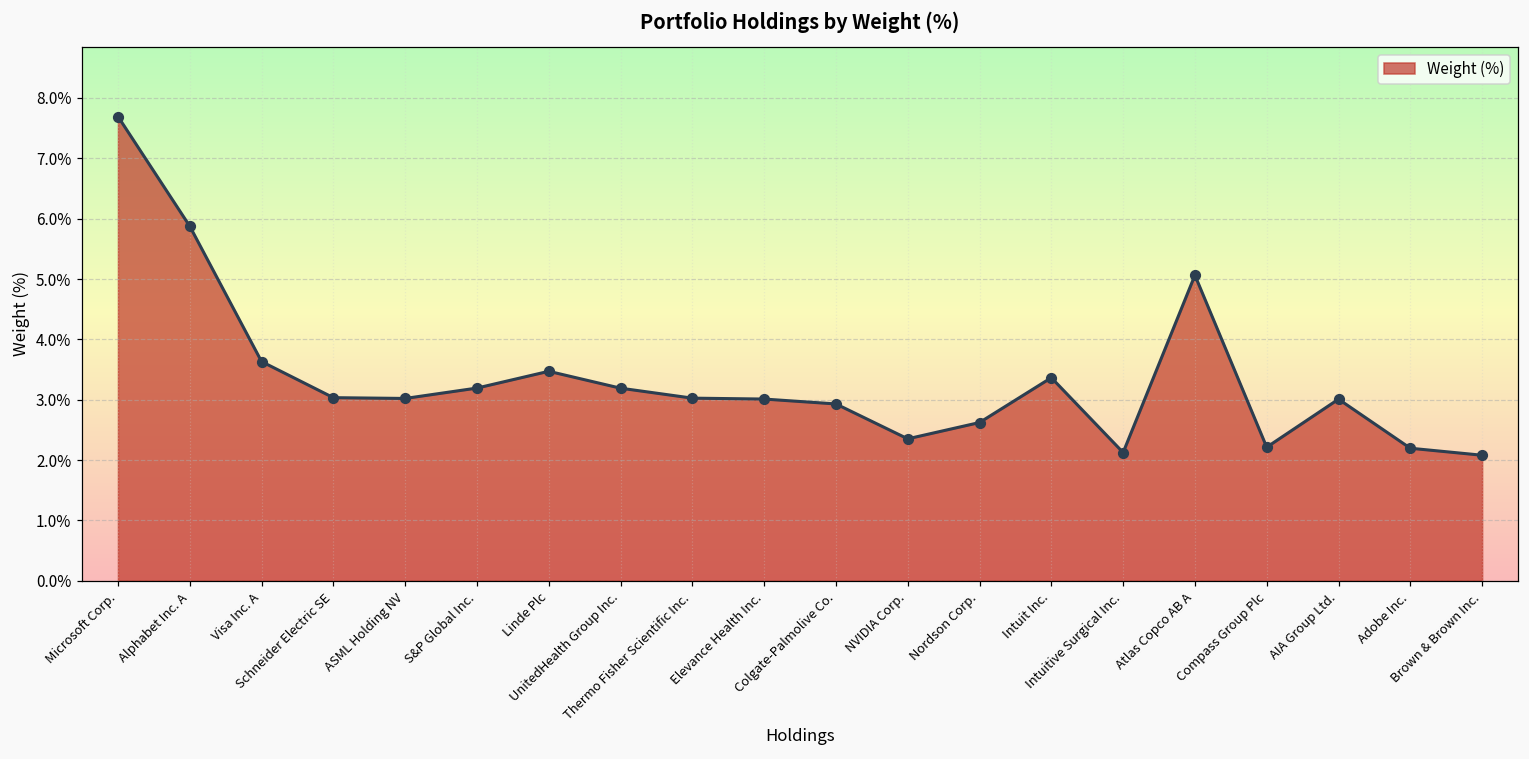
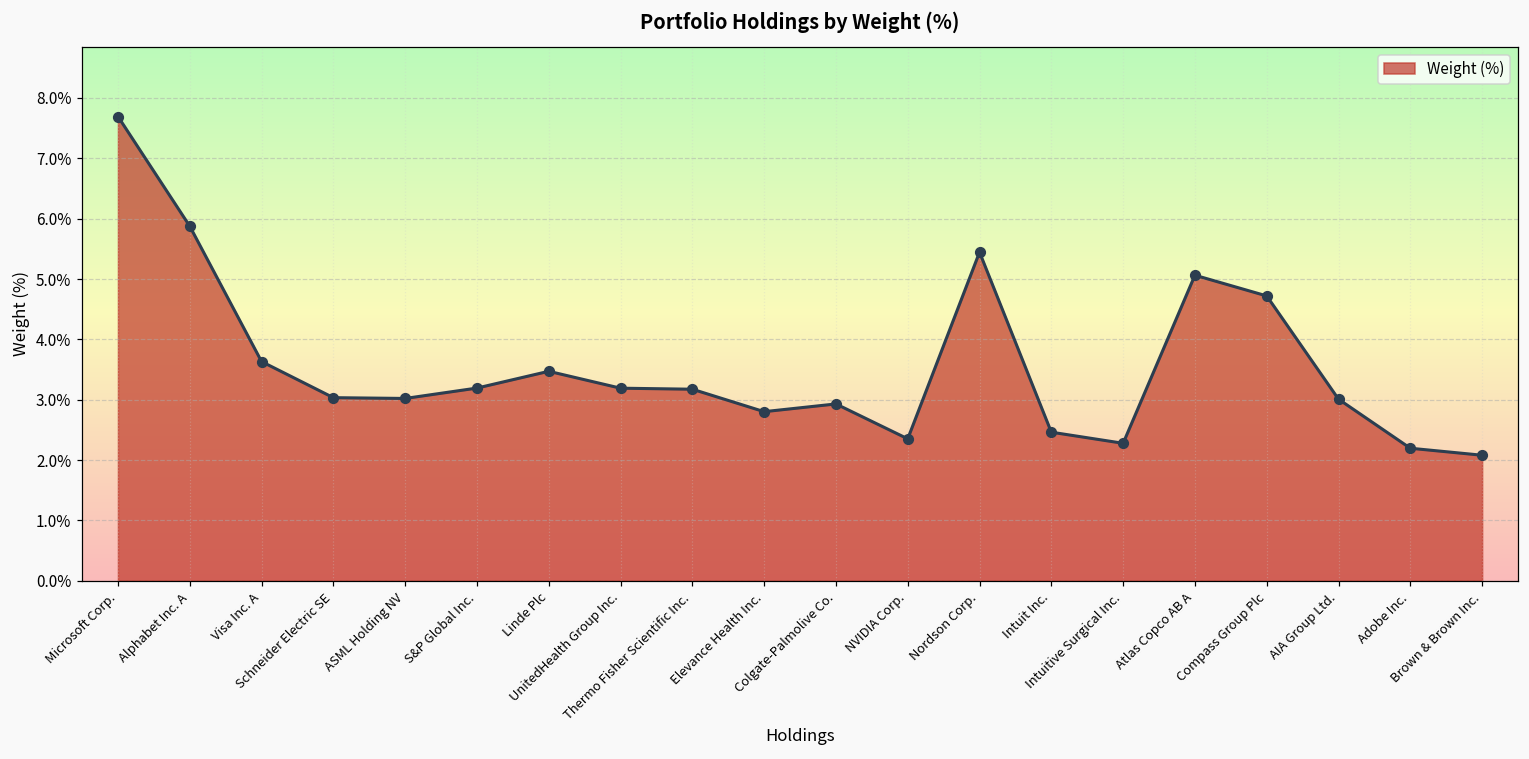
  {
    "Microsoft Corp.": "7.7%",
    "Alphabet Inc. A": "5.9%",
    "Visa Inc. A": "3.6%",
    "Schneider Electric SE": "3.0%",
    "ASML Holding NV": "3.0%",
    "S&P Global Inc.": "3.2%",
    "Linde Plc": "3.5%",
    "UnitedHealth Group Inc.": "3.2%",
-   "Thermo Fisher Scientific Inc.": "3.0%",
-   "Elevance Health Inc.": "3.0%",
+   "Thermo Fisher Scientific Inc.": "3.2%",
+   "Elevance Health Inc.": "2.8%",
    "Colgate-Palmolive Co.": "2.9%",
    "NVIDIA Corp.": "2.4%",
-   "Nordson Corp.": "2.6%",
-   "Intuit Inc.": "3.4%",
-   "Intuitive Surgical Inc.": "2.1%",
+   "Nordson Corp.": "5.4%",
+   "Intuit Inc.": "2.5%",
+   "Intuitive Surgical Inc.": "2.3%",
    "Atlas Copco AB A": "5.1%",
-   "Compass Group Plc": "2.2%",
+   "Compass Group Plc": "4.7%",
    "AIA Group Ltd.": "3.0%",
    "Adobe Inc.": "2.2%",
    "Brown & Brown Inc.": "2.1%"
  }
